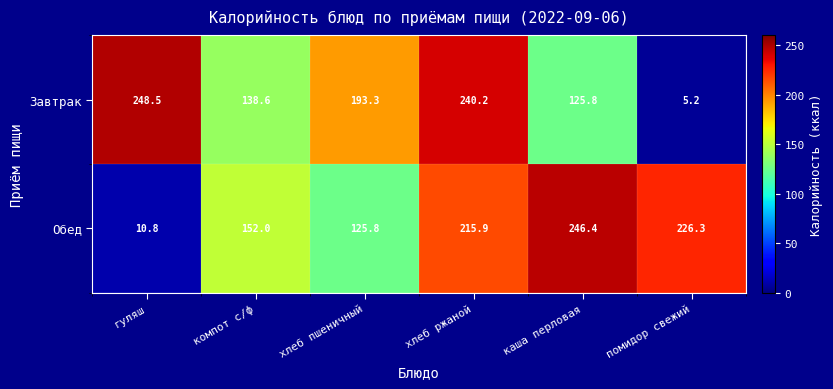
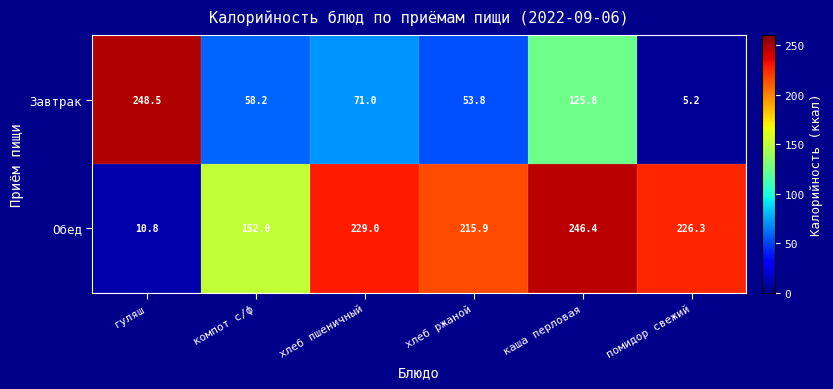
  {
    "Завтрак": {
      "гуляш": 248.5,
-     "компот с/ф": 138.6,
-     "хлеб пшеничный": 193.3,
-     "хлеб ржаной": 240.2,
+     "компот с/ф": 58.2,
+     "хлеб пшеничный": 71.0,
+     "хлеб ржаной": 53.8,
      "каша перловая": 125.8,
      "помидор свежий": 5.2
    },
    "Обед": {
      "гуляш": 10.8,
      "компот с/ф": 152.0,
-     "хлеб пшеничный": 125.8,
+     "хлеб пшеничный": 229.0,
      "хлеб ржаной": 215.9,
      "каша перловая": 246.4,
      "помидор свежий": 226.3
    }
  }
